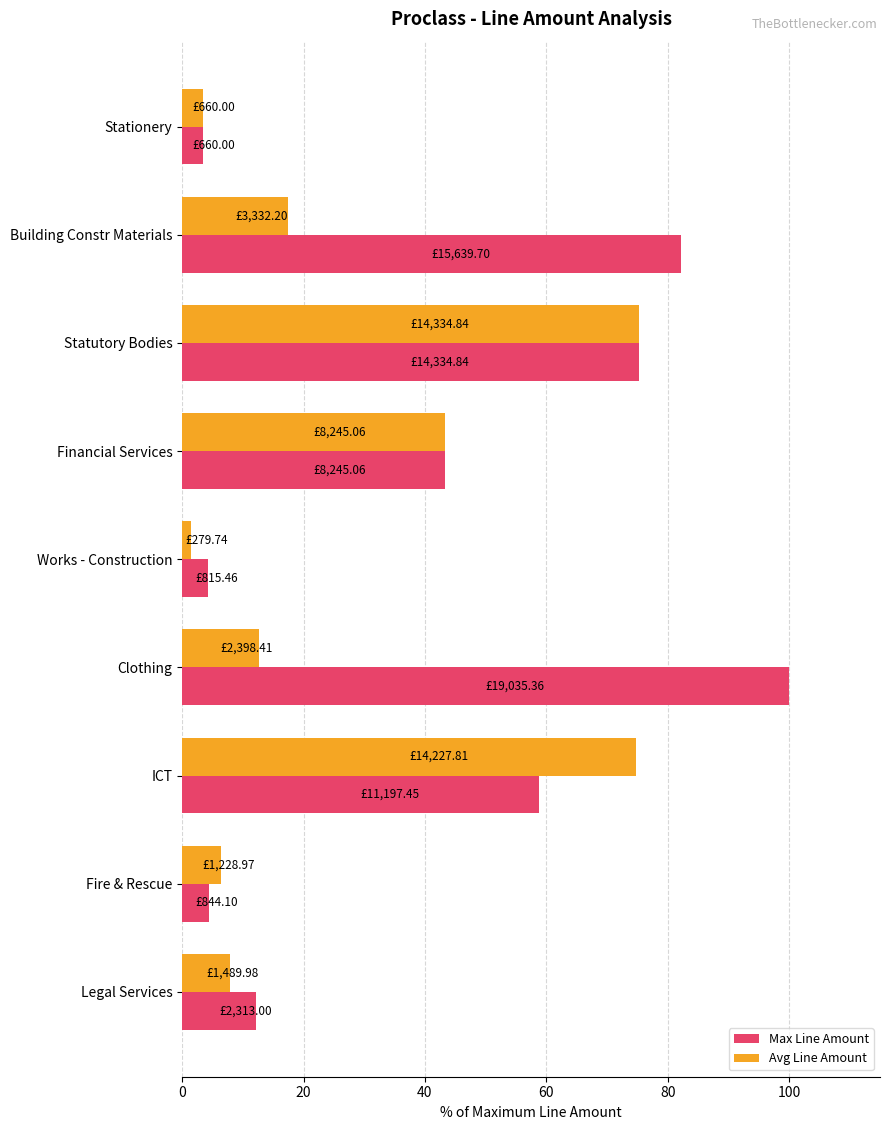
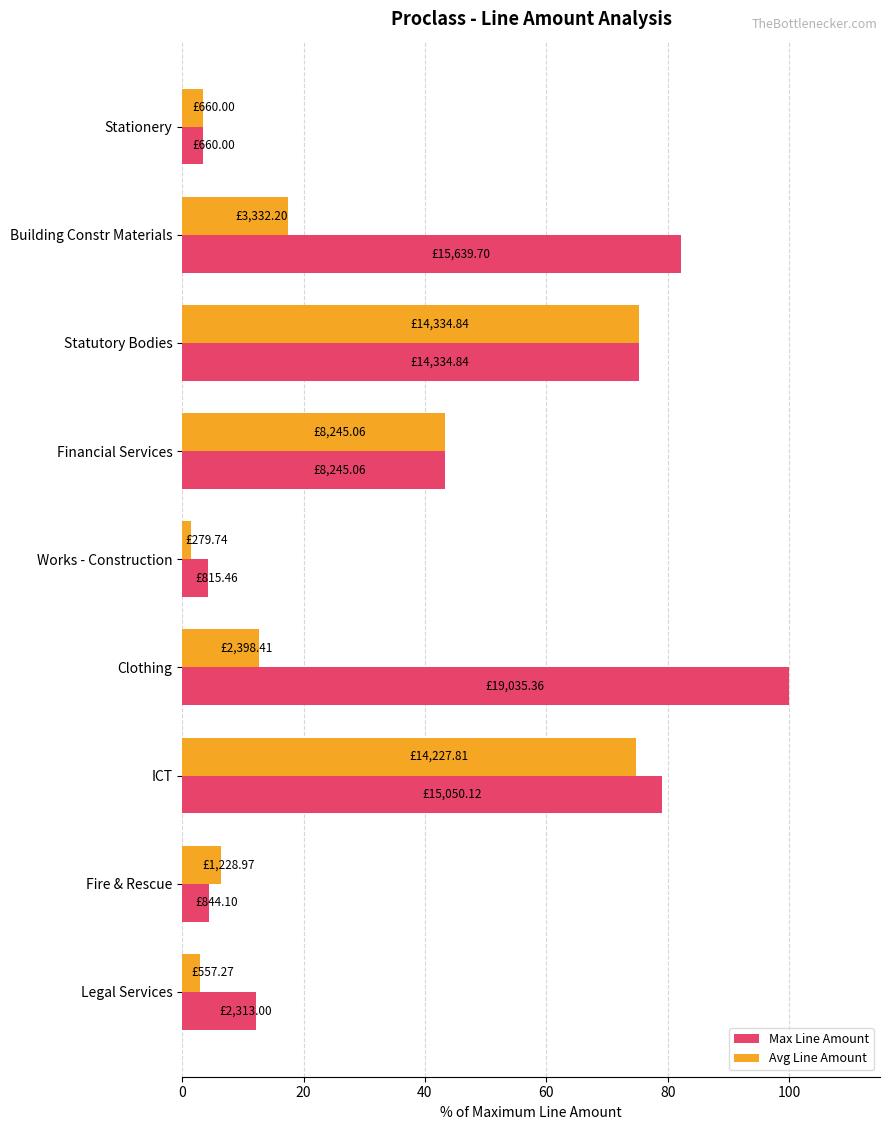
  {
    "Max Line Amount": {
-     "ICT": "£11,197.45"
+     "ICT": "£15,050.12"
    },
    "Avg Line Amount": {
-     "Legal Services": "£1,489.98"
+     "Legal Services": "£557.27"
    }
  }
